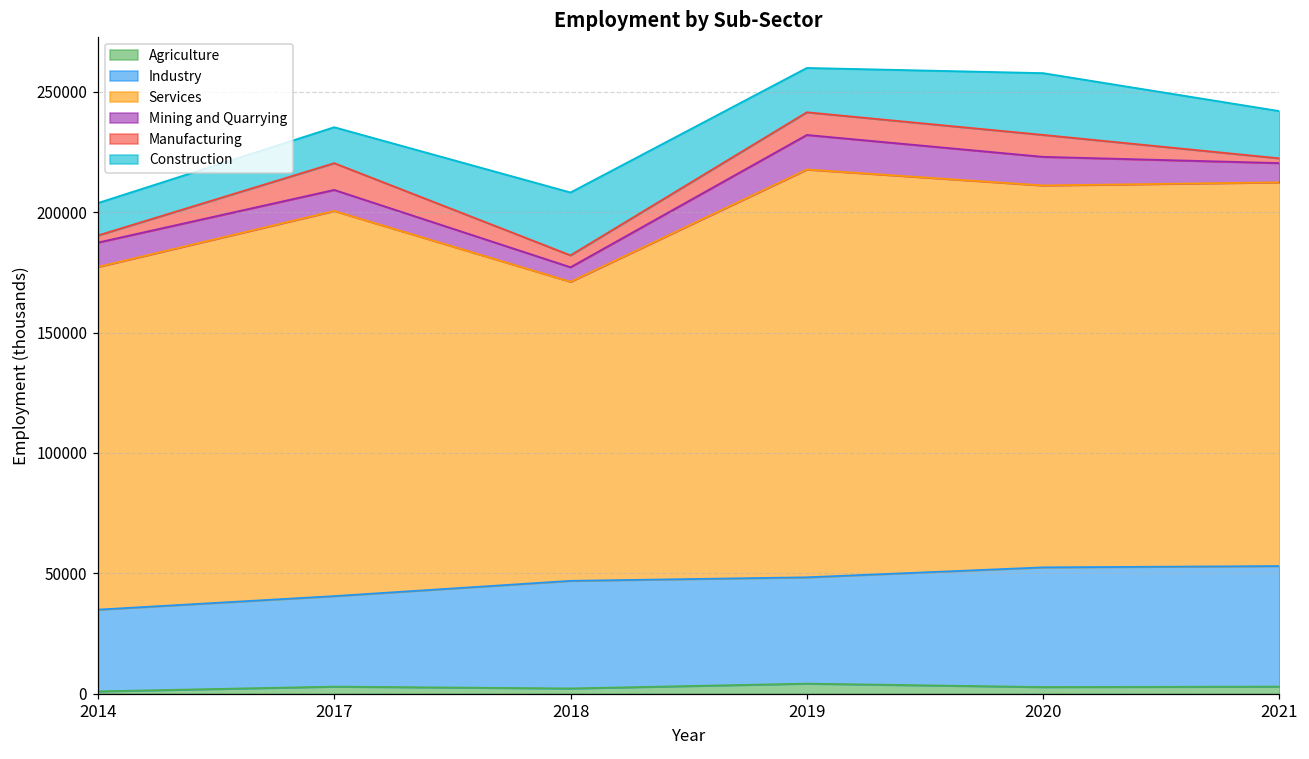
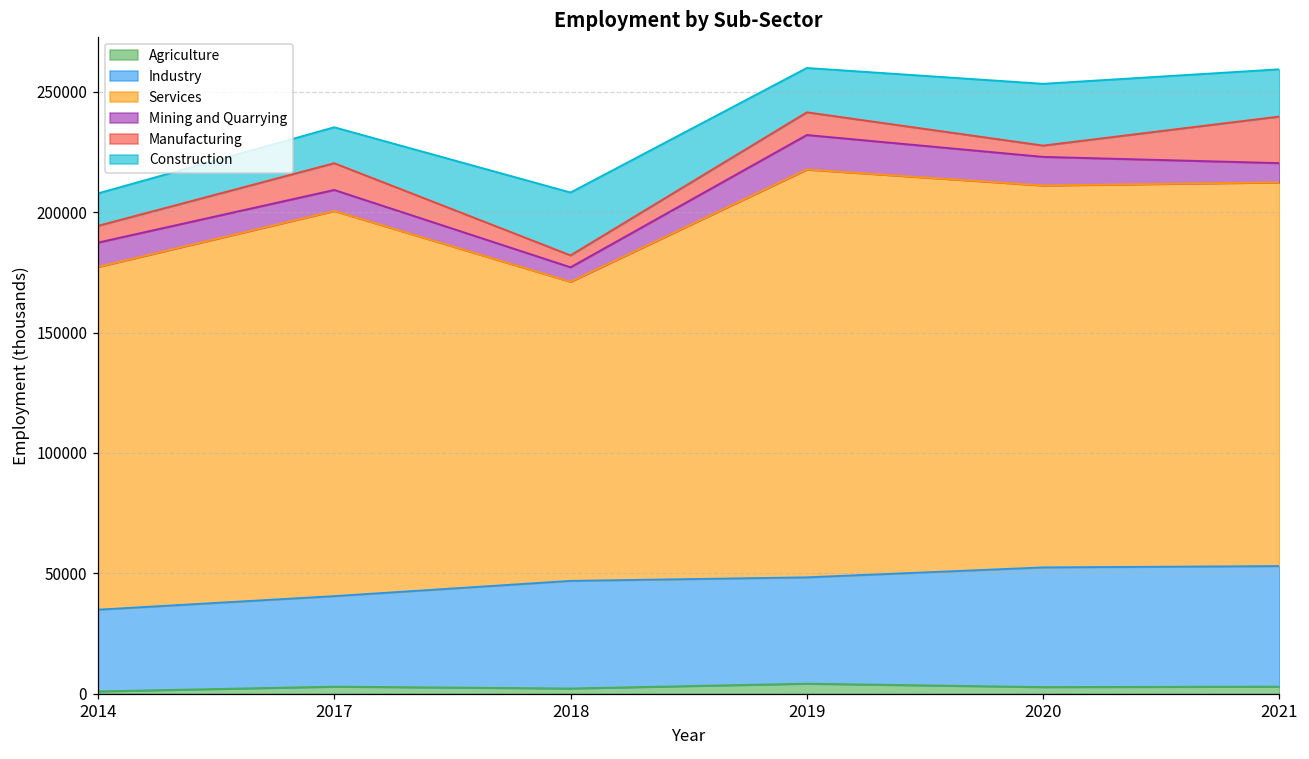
  {
    "Agriculture": {
      "2014": 1000,
      "2017": 3000,
      "2018": 2000,
      "2019": 4000,
      "2020": 3000,
      "2021": 3000
    },
    "Services": {
      "2014": 142000,
      "2017": 160000,
      "2018": 124000,
      "2019": 169000,
      "2020": 159000,
      "2021": 159000
    },
    "Mining and Quarrying": {
      "2014": 10000,
      "2017": 9000,
      "2018": 6000,
      "2019": 14000,
      "2020": 12000,
      "2021": 8000
    },
    "Manufacturing": {
-     "2014": 3000,
+     "2014": 7000,
      "2017": 11000,
      "2018": 5000,
      "2019": 9000,
-     "2020": 9000,
-     "2021": 2000
+     "2020": 5000,
+     "2021": 19000
    }
  }
